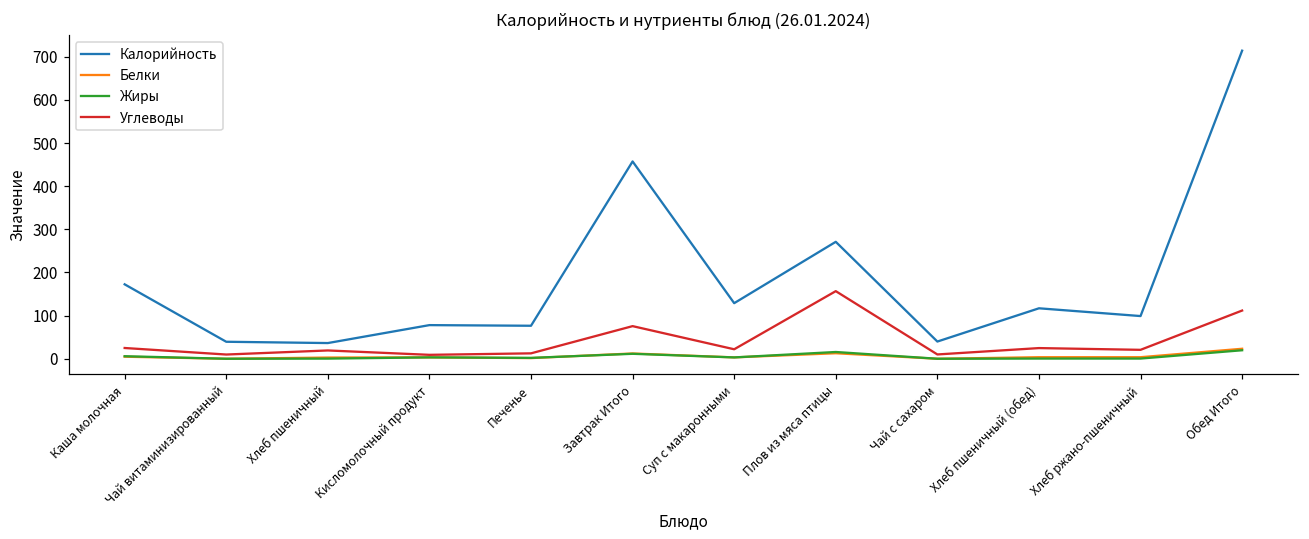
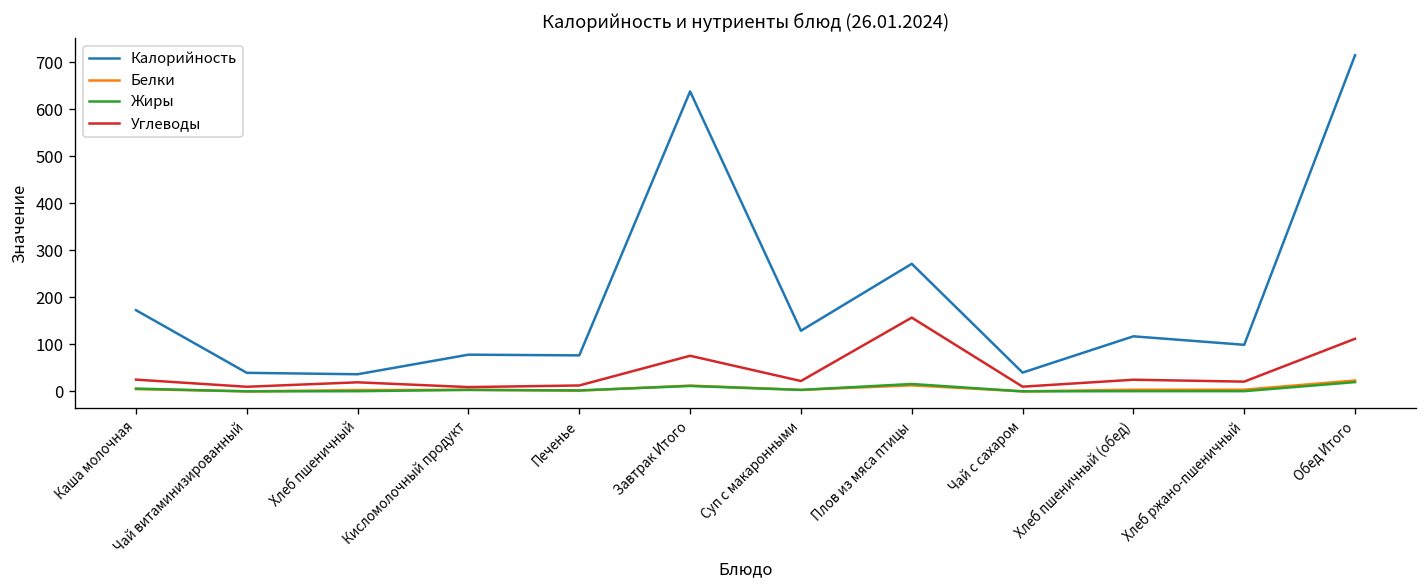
  {
    "Калорийность": {
      "Каша молочная": 170,
      "Чай витаминизированный": 40,
      "Хлеб пшеничный": 40,
      "Кисломолочный продукт": 80,
      "Печенье": 80,
-     "Завтрак Итого": 460,
+     "Завтрак Итого": 640,
      "Суп с макаронными": 130,
      "Плов из мяса птицы": 270,
      "Чай с сахаром": 40,
      "Хлеб пшеничный (обед)": 120,
      "Хлеб ржано-пшеничный": 100,
      "Обед Итого": 710
    },
    "Углеводы": {
      "Каша молочная": 20,
      "Чай витаминизированный": 10,
      "Хлеб пшеничный": 20,
      "Печенье": 10,
      "Завтрак Итого": 80,
      "Суп с макаронными": 20,
      "Плов из мяса птицы": 160,
      "Чай с сахаром": 10,
      "Хлеб пшеничный (обед)": 20,
      "Хлеб ржано-пшеничный": 20,
      "Обед Итого": 110
    }
  }
